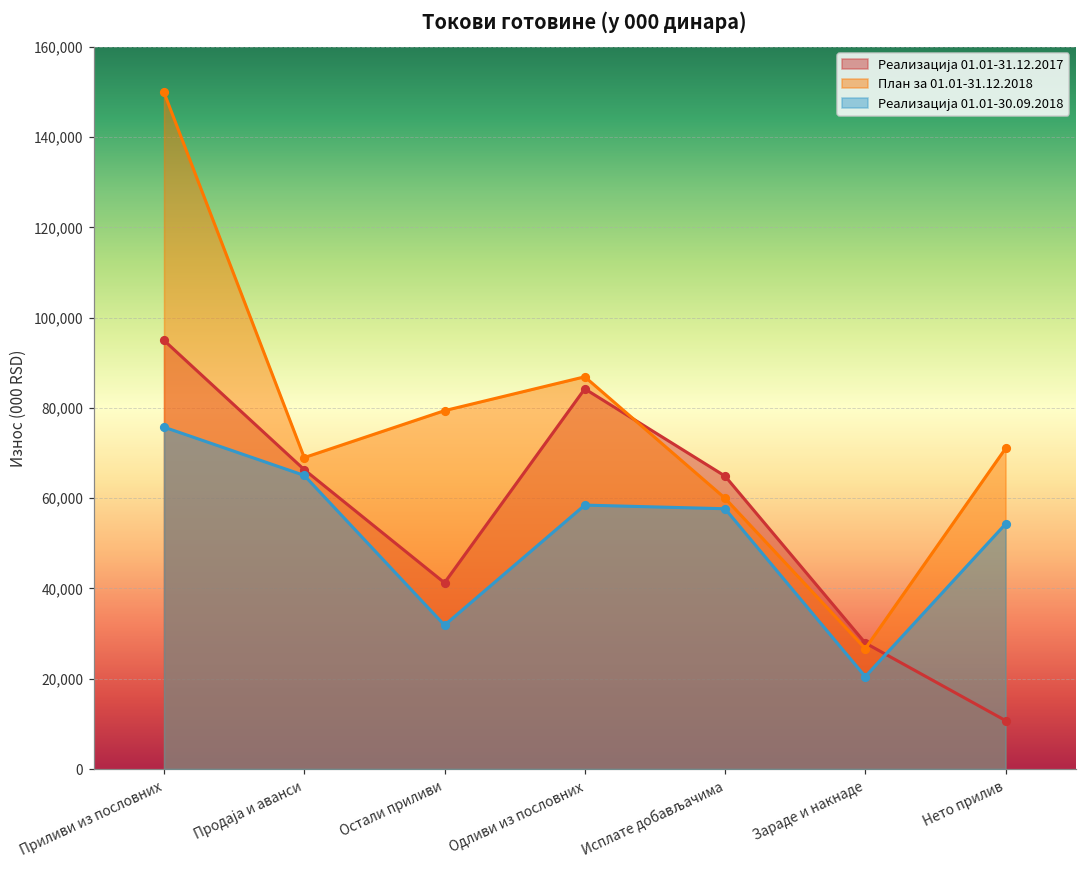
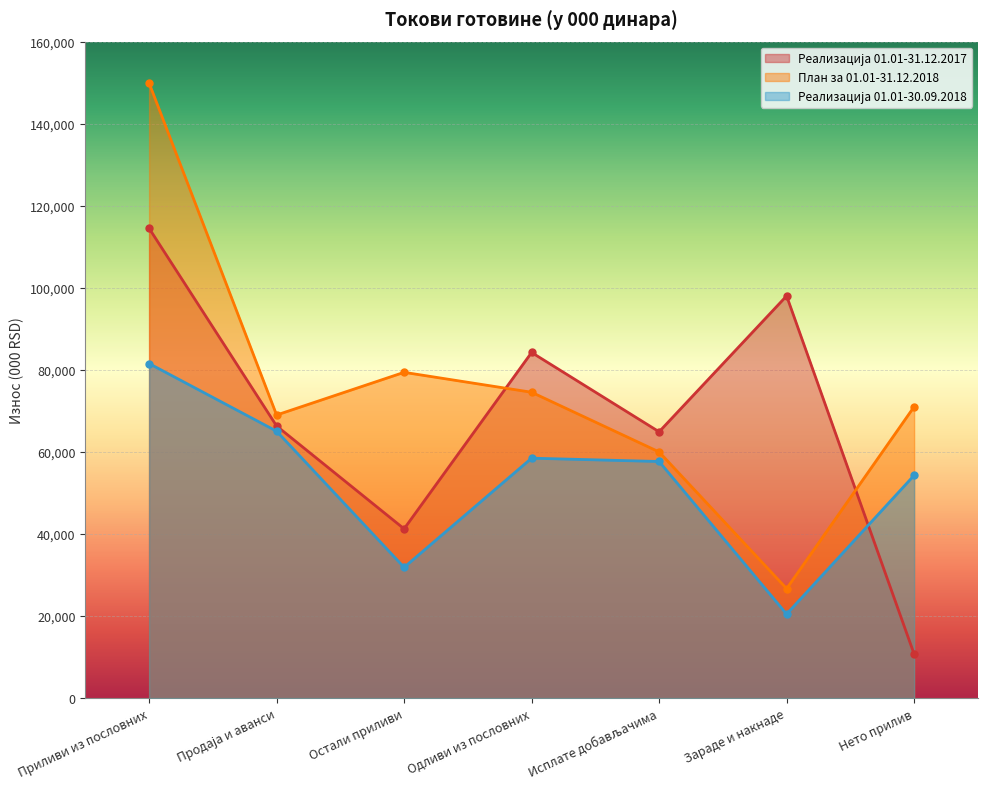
  {
    "Реализација 01.01-31.12.2017": {
-     "Приливи из пословних": "95,000",
+     "Приливи из пословних": "115,000",
      "Продаја и аванси": "66,000",
      "Остали приливи": "41,000",
      "Одливи из пословних": "84,000",
      "Исплате добављачима": "65,000",
-     "Зараде и накнаде": "28,000",
+     "Зараде и накнаде": "98,000",
      "Нето прилив": "11,000"
    },
    "План за 01.01-31.12.2018": {
      "Приливи из пословних": "150,000",
      "Продаја и аванси": "69,000",
      "Остали приливи": "79,000",
-     "Одливи из пословних": "87,000",
+     "Одливи из пословних": "75,000",
      "Исплате добављачима": "60,000",
      "Зараде и накнаде": "27,000",
      "Нето прилив": "71,000"
    },
    "Реализација 01.01-30.09.2018": {
-     "Приливи из пословних": "76,000",
+     "Приливи из пословних": "82,000",
      "Продаја и аванси": "65,000",
      "Остали приливи": "32,000",
      "Одливи из пословних": "58,000",
      "Исплате добављачима": "58,000",
      "Зараде и накнаде": "20,000",
      "Нето прилив": "54,000"
    }
  }
